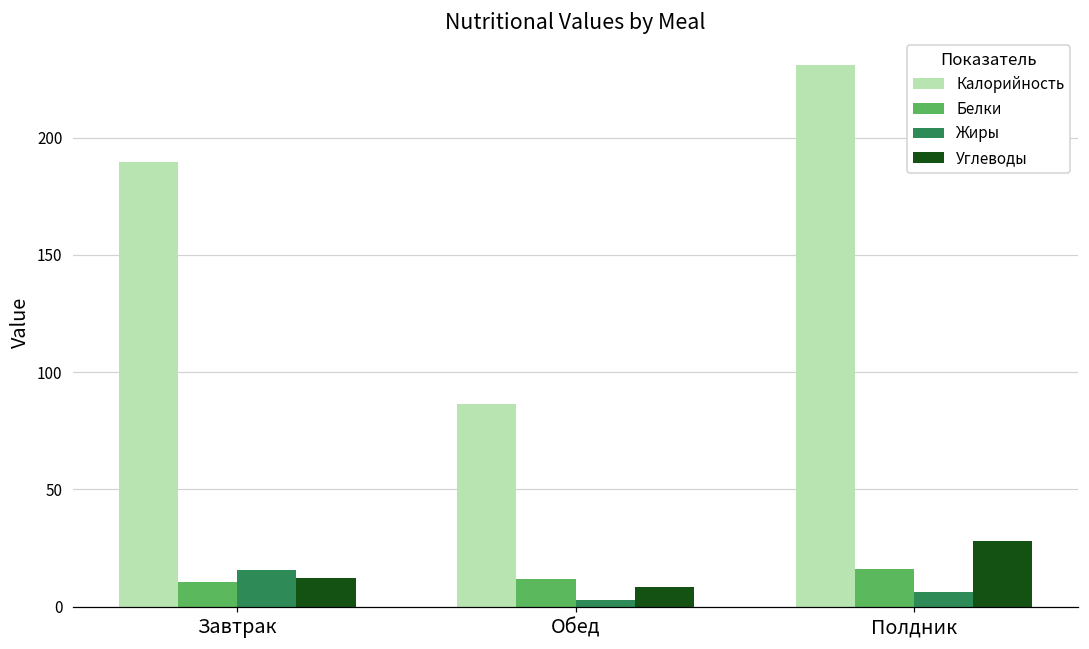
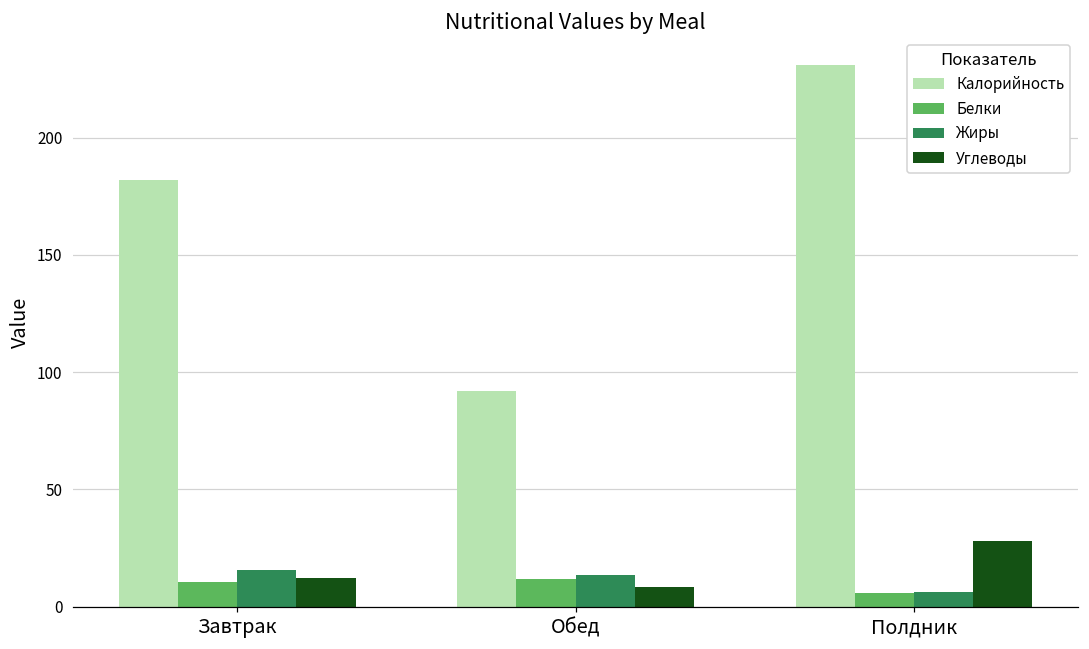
  {
    "Калорийность": {
-     "Завтрак": 190,
-     "Обед": 87,
+     "Завтрак": 182,
+     "Обед": 92,
      "Полдник": 231
    },
    "Белки": {
      "Завтрак": 10,
      "Обед": 12,
-     "Полдник": 16
+     "Полдник": 6
    },
    "Жиры": {
      "Завтрак": 15,
-     "Обед": 3,
+     "Обед": 13,
      "Полдник": 6
    },
    "Углеводы": {
      "Завтрак": 12,
      "Обед": 8,
      "Полдник": 28
    }
  }
